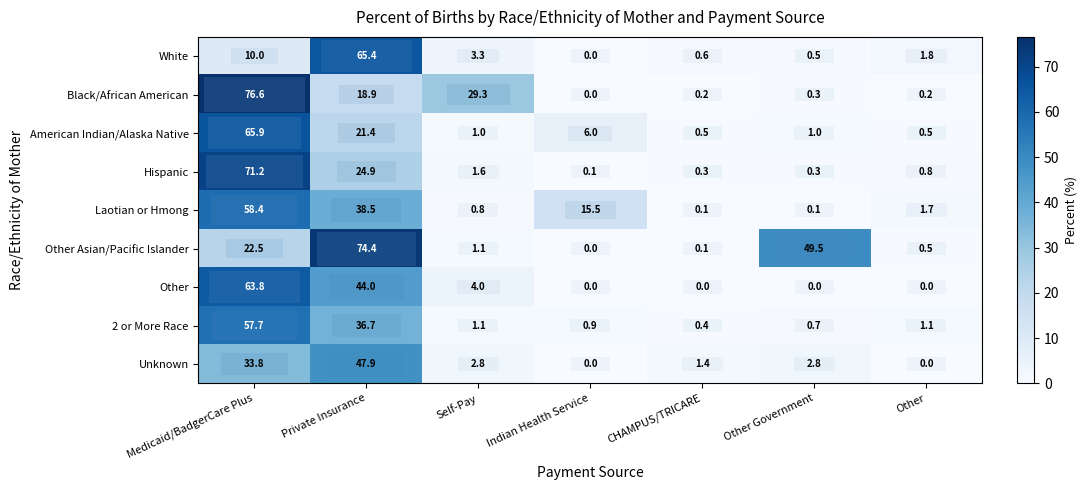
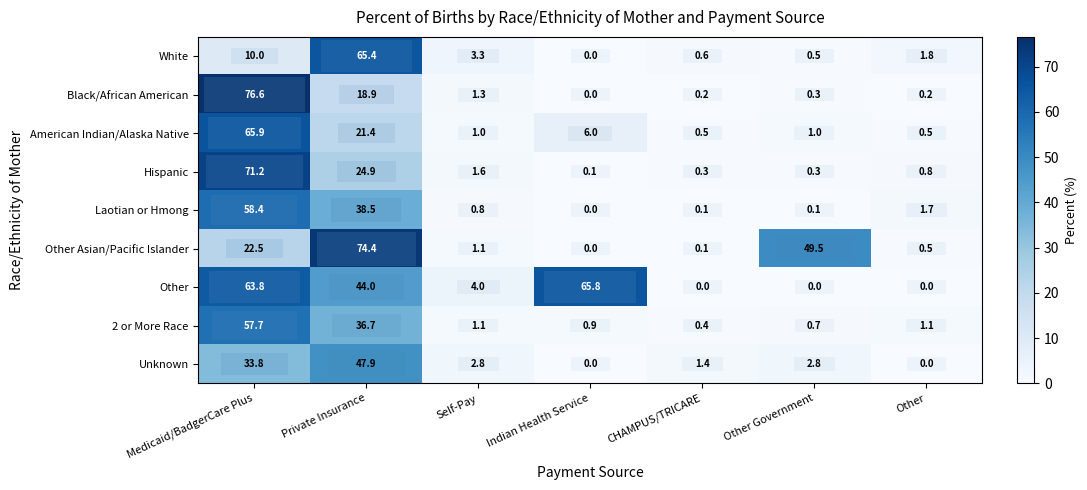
  {
    "White": {
      "Medicaid/BadgerCare Plus": 10.0,
      "Private Insurance": 65.4,
      "Self-Pay": 3.3,
      "Indian Health Service": 0.0,
      "CHAMPUS/TRICARE": 0.6,
      "Other Government": 0.5,
      "Other": 1.8
    },
    "Black/African American": {
      "Medicaid/BadgerCare Plus": 76.6,
      "Private Insurance": 18.9,
-     "Self-Pay": 29.3,
+     "Self-Pay": 1.3,
      "Indian Health Service": 0.0,
      "CHAMPUS/TRICARE": 0.2,
      "Other Government": 0.3,
      "Other": 0.2
    },
    "American Indian/Alaska Native": {
      "Medicaid/BadgerCare Plus": 65.9,
      "Private Insurance": 21.4,
      "Self-Pay": 1.0,
      "Indian Health Service": 6.0,
      "CHAMPUS/TRICARE": 0.5,
      "Other Government": 1.0,
      "Other": 0.5
    },
    "Hispanic": {
      "Medicaid/BadgerCare Plus": 71.2,
      "Private Insurance": 24.9,
      "Self-Pay": 1.6,
      "Indian Health Service": 0.1,
      "CHAMPUS/TRICARE": 0.3,
      "Other Government": 0.3,
      "Other": 0.8
    },
    "Laotian or Hmong": {
      "Medicaid/BadgerCare Plus": 58.4,
      "Private Insurance": 38.5,
      "Self-Pay": 0.8,
-     "Indian Health Service": 15.5,
+     "Indian Health Service": 0.0,
      "CHAMPUS/TRICARE": 0.1,
      "Other Government": 0.1,
      "Other": 1.7
    },
    "Other Asian/Pacific Islander": {
      "Medicaid/BadgerCare Plus": 22.5,
      "Private Insurance": 74.4,
      "Self-Pay": 1.1,
      "Indian Health Service": 0.0,
      "CHAMPUS/TRICARE": 0.1,
      "Other Government": 49.5,
      "Other": 0.5
    },
    "Other": {
      "Medicaid/BadgerCare Plus": 63.8,
      "Private Insurance": 44.0,
      "Self-Pay": 4.0,
-     "Indian Health Service": 0.0,
+     "Indian Health Service": 65.8,
      "CHAMPUS/TRICARE": 0.0,
      "Other Government": 0.0,
      "Other": 0.0
    },
    "2 or More Race": {
      "Medicaid/BadgerCare Plus": 57.7,
      "Private Insurance": 36.7,
      "Self-Pay": 1.1,
      "Indian Health Service": 0.9,
      "CHAMPUS/TRICARE": 0.4,
      "Other Government": 0.7,
      "Other": 1.1
    },
    "Unknown": {
      "Medicaid/BadgerCare Plus": 33.8,
      "Private Insurance": 47.9,
      "Self-Pay": 2.8,
      "Indian Health Service": 0.0,
      "CHAMPUS/TRICARE": 1.4,
      "Other Government": 2.8,
      "Other": 0.0
    }
  }
